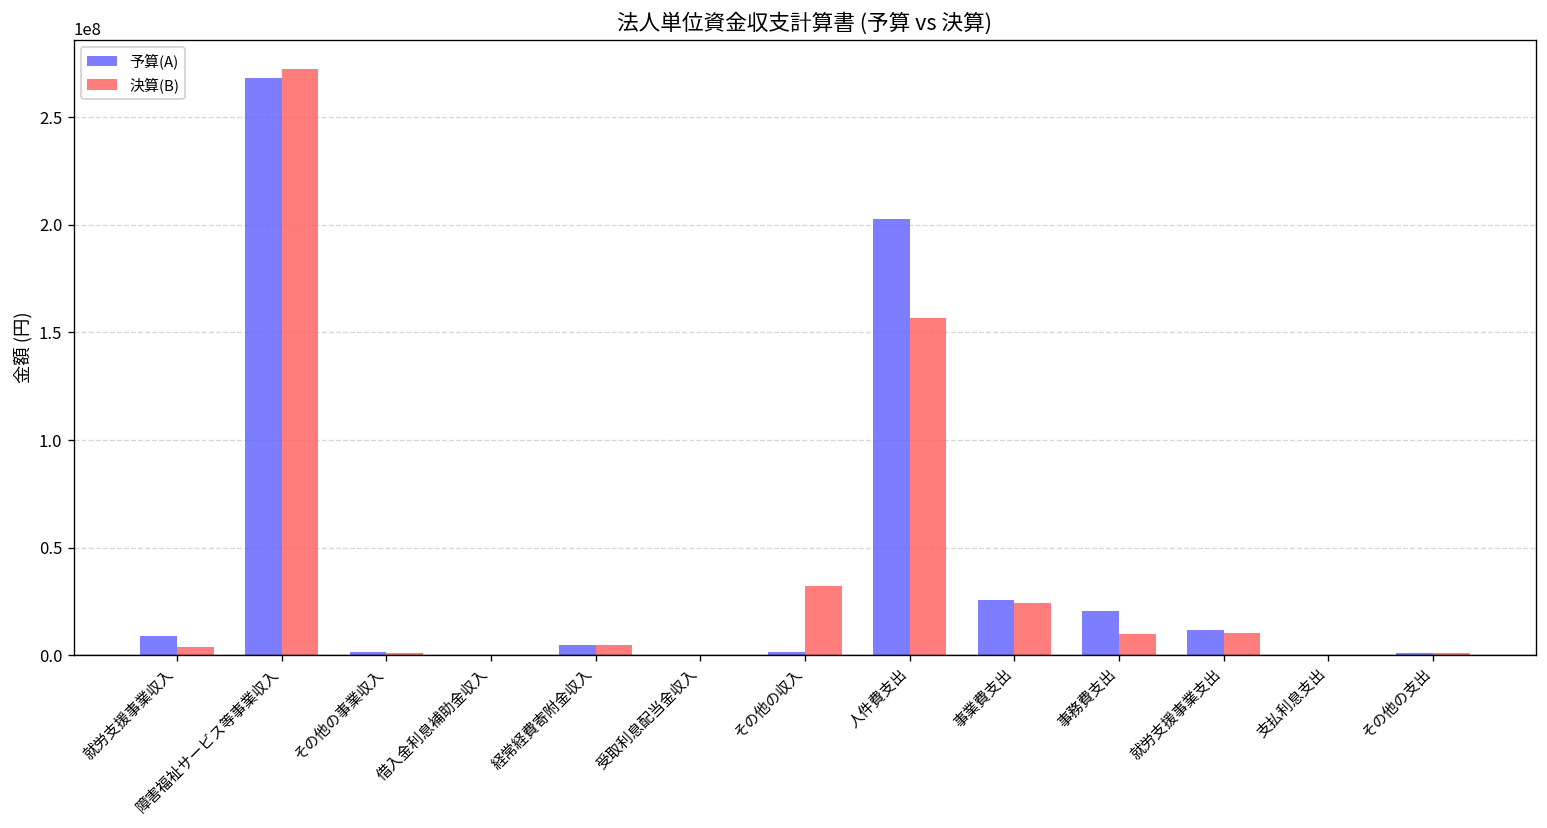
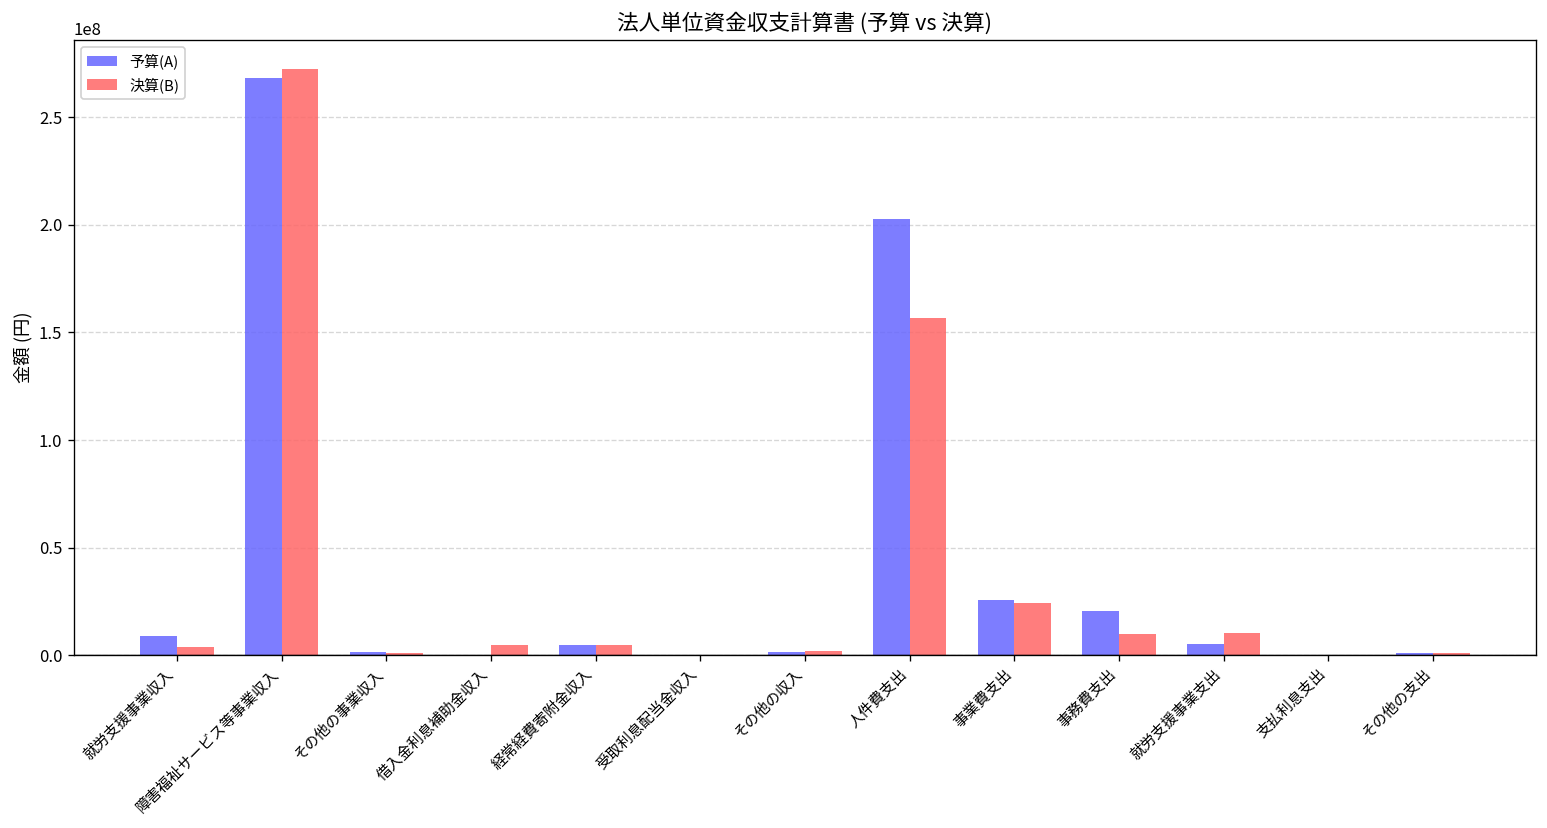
  {
    "予算(A)": {
      "就労支援事業収入": 9000000,
      "障害福祉サービス等事業収入": 268000000,
      "その他の事業収入": 2000000,
      "経常経費寄附金収入": 5000000,
      "その他の収入": 2000000,
      "人件費支出": 203000000,
      "事業費支出": 26000000,
      "事務費支出": 21000000,
-     "就労支援事業支出": 12000000
+     "就労支援事業支出": 5000000
    },
    "決算(B)": {
      "就労支援事業収入": 4000000,
      "障害福祉サービス等事業収入": 272000000,
-     "借入金利息補助金収入": 0,
+     "借入金利息補助金収入": 5000000,
      "経常経費寄附金収入": 5000000,
-     "その他の収入": 32000000,
+     "その他の収入": 2000000,
      "人件費支出": 157000000,
      "事業費支出": 24000000,
      "事務費支出": 10000000,
      "就労支援事業支出": 11000000
    }
  }
